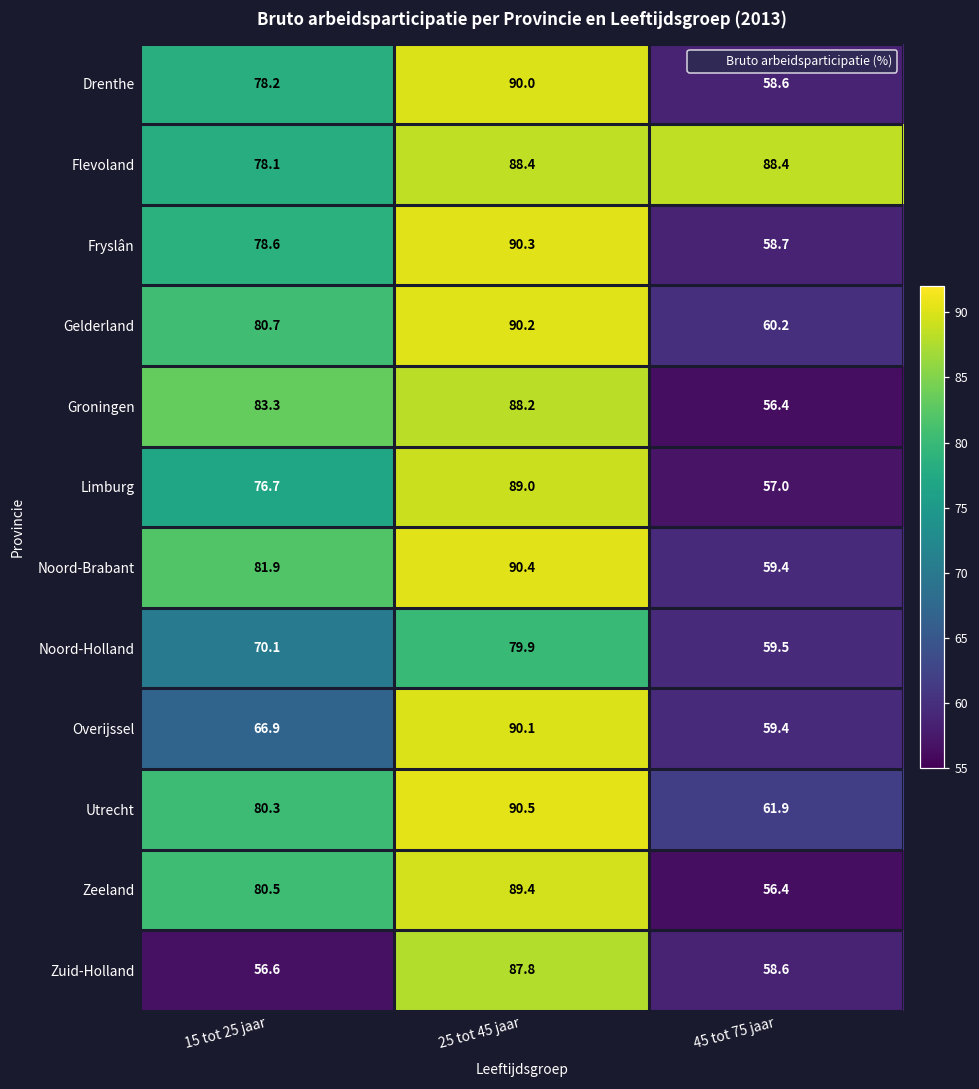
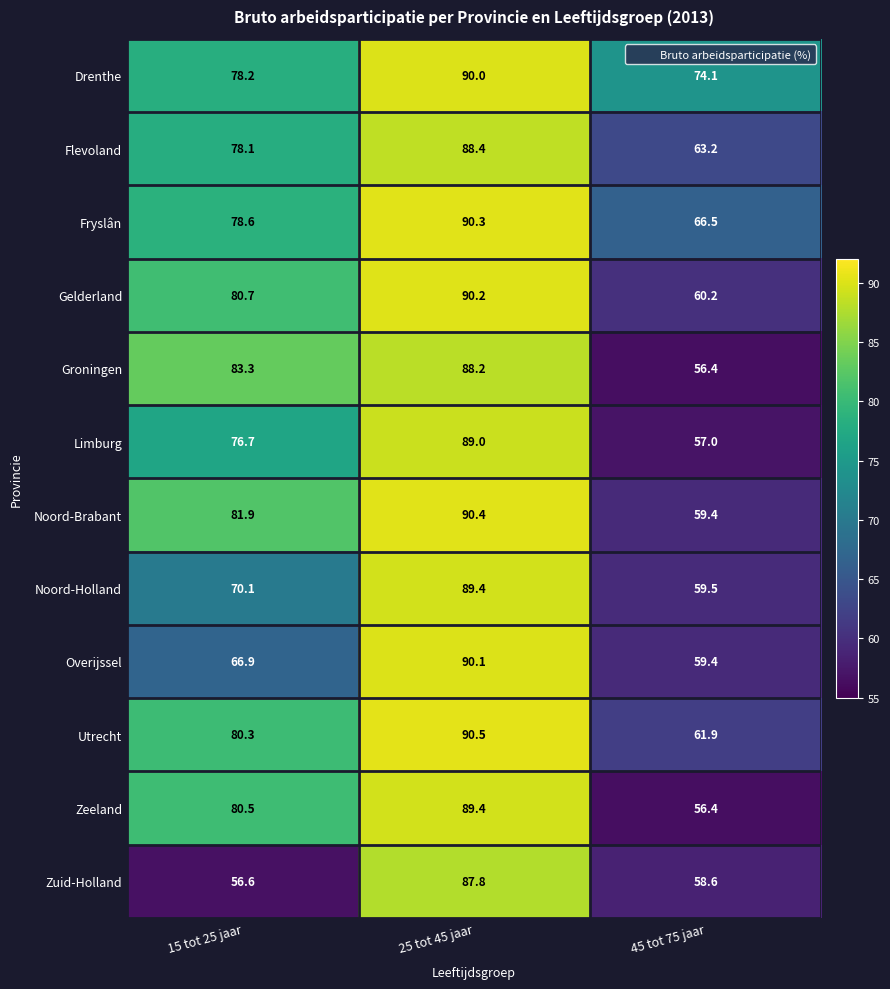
  {
    "Drenthe": {
      "15 tot 25 jaar": 78.2,
      "25 tot 45 jaar": 90.0,
-     "45 tot 75 jaar": 58.6
+     "45 tot 75 jaar": 74.1
    },
    "Flevoland": {
      "15 tot 25 jaar": 78.1,
      "25 tot 45 jaar": 88.4,
-     "45 tot 75 jaar": 88.4
+     "45 tot 75 jaar": 63.2
    },
    "Fryslân": {
      "15 tot 25 jaar": 78.6,
      "25 tot 45 jaar": 90.3,
-     "45 tot 75 jaar": 58.7
+     "45 tot 75 jaar": 66.5
    },
    "Gelderland": {
      "15 tot 25 jaar": 80.7,
      "25 tot 45 jaar": 90.2,
      "45 tot 75 jaar": 60.2
    },
    "Groningen": {
      "15 tot 25 jaar": 83.3,
      "25 tot 45 jaar": 88.2,
      "45 tot 75 jaar": 56.4
    },
    "Limburg": {
      "15 tot 25 jaar": 76.7,
      "25 tot 45 jaar": 89.0,
      "45 tot 75 jaar": 57.0
    },
    "Noord-Brabant": {
      "15 tot 25 jaar": 81.9,
      "25 tot 45 jaar": 90.4,
      "45 tot 75 jaar": 59.4
    },
    "Noord-Holland": {
      "15 tot 25 jaar": 70.1,
-     "25 tot 45 jaar": 79.9,
+     "25 tot 45 jaar": 89.4,
      "45 tot 75 jaar": 59.5
    },
    "Overijssel": {
      "15 tot 25 jaar": 66.9,
      "25 tot 45 jaar": 90.1,
      "45 tot 75 jaar": 59.4
    },
    "Utrecht": {
      "15 tot 25 jaar": 80.3,
      "25 tot 45 jaar": 90.5,
      "45 tot 75 jaar": 61.9
    },
    "Zeeland": {
      "15 tot 25 jaar": 80.5,
      "25 tot 45 jaar": 89.4,
      "45 tot 75 jaar": 56.4
    },
    "Zuid-Holland": {
      "15 tot 25 jaar": 56.6,
      "25 tot 45 jaar": 87.8,
      "45 tot 75 jaar": 58.6
    }
  }
